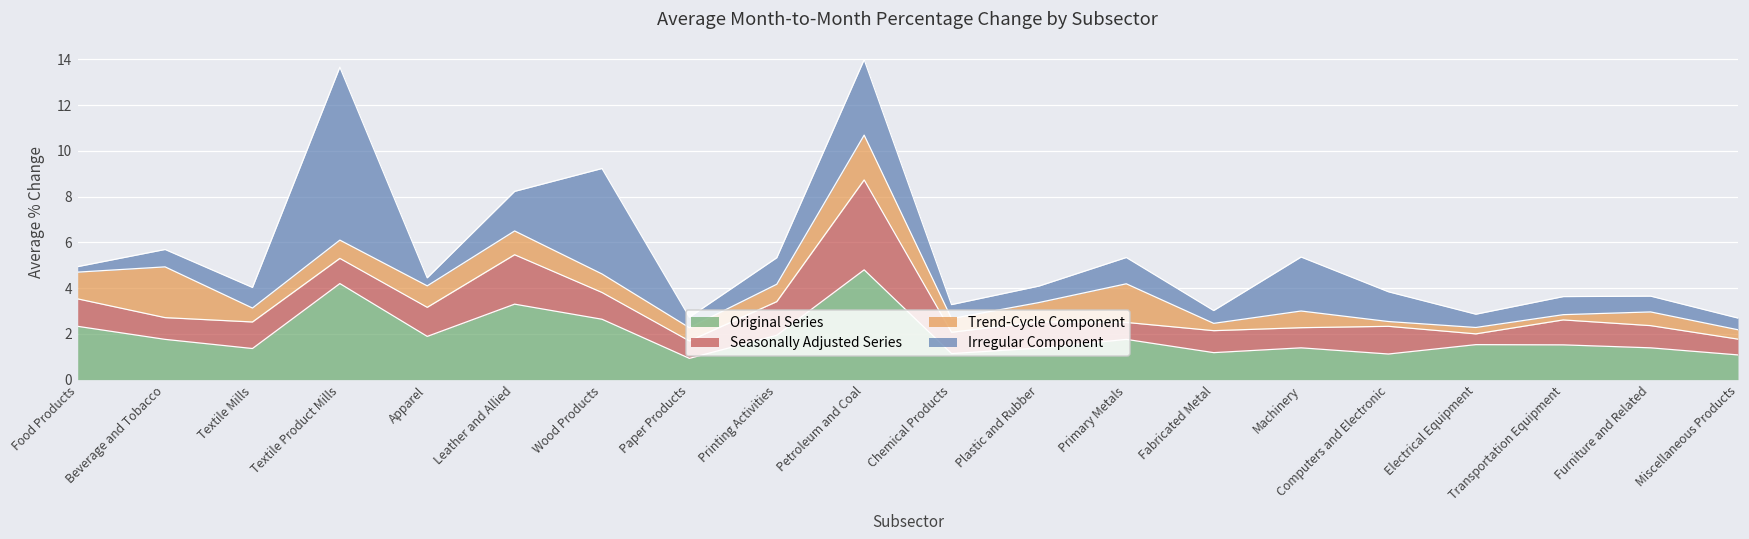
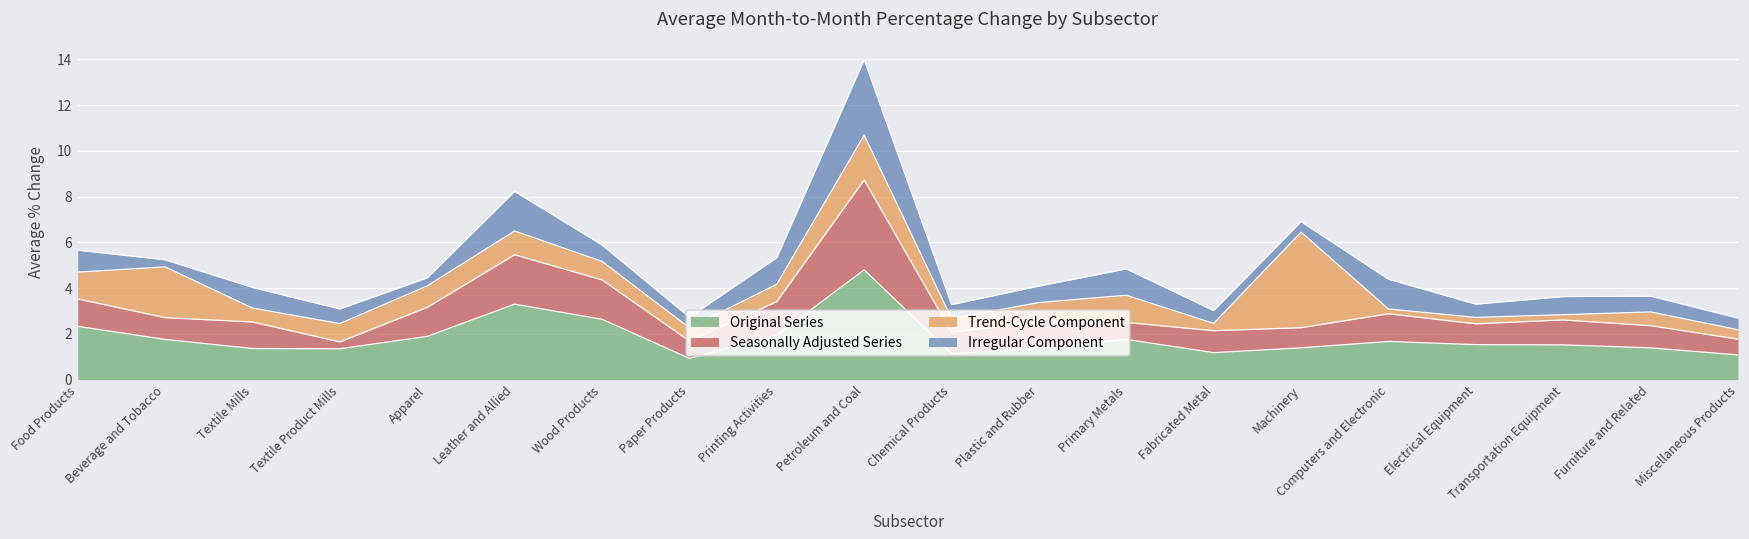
  {
    "Original Series": {
      "Food Products": 2.3,
      "Beverage and Tobacco": 1.8,
      "Textile Mills": 1.4,
-     "Textile Product Mills": 4.2,
+     "Textile Product Mills": 1.4,
      "Apparel": 1.9,
      "Leather and Allied": 3.3,
      "Wood Products": 2.6,
      "Paper Products": 0.9,
      "Petroleum and Coal": 4.8,
      "Fabricated Metal": 1.2,
      "Machinery": 1.4,
-     "Computers and Electronic": 1.1,
+     "Computers and Electronic": 1.7,
      "Electrical Equipment": 1.5,
      "Transportation Equipment": 1.5,
      "Furniture and Related": 1.4,
      "Miscellaneous Products": 1.1
    },
    "Seasonally Adjusted Series": {
      "Food Products": 1.2,
      "Beverage and Tobacco": 1.0,
      "Textile Mills": 1.2,
-     "Textile Product Mills": 1.1,
+     "Textile Product Mills": 0.3,
      "Apparel": 1.3,
      "Leather and Allied": 2.2,
-     "Wood Products": 1.2,
+     "Wood Products": 1.7,
      "Printing Activities": 1.5,
      "Petroleum and Coal": 3.9,
      "Fabricated Metal": 1.0,
      "Machinery": 0.9,
      "Computers and Electronic": 1.2,
-     "Electrical Equipment": 0.5,
+     "Electrical Equipment": 0.9,
      "Transportation Equipment": 1.1,
      "Furniture and Related": 1.0,
      "Miscellaneous Products": 0.7
    },
    "Trend-Cycle Component": {
      "Food Products": 1.2,
      "Beverage and Tobacco": 2.2,
      "Textile Mills": 0.6,
      "Textile Product Mills": 0.8,
      "Apparel": 0.9,
      "Leather and Allied": 1.0,
      "Wood Products": 0.8,
      "Printing Activities": 0.8,
      "Petroleum and Coal": 2.0,
      "Plastic and Rubber": 0.8,
-     "Primary Metals": 1.7,
+     "Primary Metals": 1.2,
      "Fabricated Metal": 0.3,
-     "Machinery": 0.7,
+     "Machinery": 4.2,
      "Computers and Electronic": 0.2,
      "Electrical Equipment": 0.3,
      "Transportation Equipment": 0.2,
      "Furniture and Related": 0.6,
      "Miscellaneous Products": 0.4
    },
    "Irregular Component": {
-     "Food Products": 0.2,
-     "Beverage and Tobacco": 0.8,
+     "Food Products": 1.0,
+     "Beverage and Tobacco": 0.3,
      "Textile Mills": 0.9,
-     "Textile Product Mills": 7.6,
+     "Textile Product Mills": 0.6,
      "Apparel": 0.3,
      "Leather and Allied": 1.7,
-     "Wood Products": 4.6,
+     "Wood Products": 0.7,
      "Printing Activities": 1.2,
      "Petroleum and Coal": 3.3,
      "Chemical Products": 0.6,
      "Plastic and Rubber": 0.7,
      "Primary Metals": 1.2,
      "Fabricated Metal": 0.6,
-     "Machinery": 2.4,
+     "Machinery": 0.5,
      "Computers and Electronic": 1.3,
      "Electrical Equipment": 0.6,
      "Transportation Equipment": 0.8,
      "Furniture and Related": 0.7,
      "Miscellaneous Products": 0.5
    }
  }
